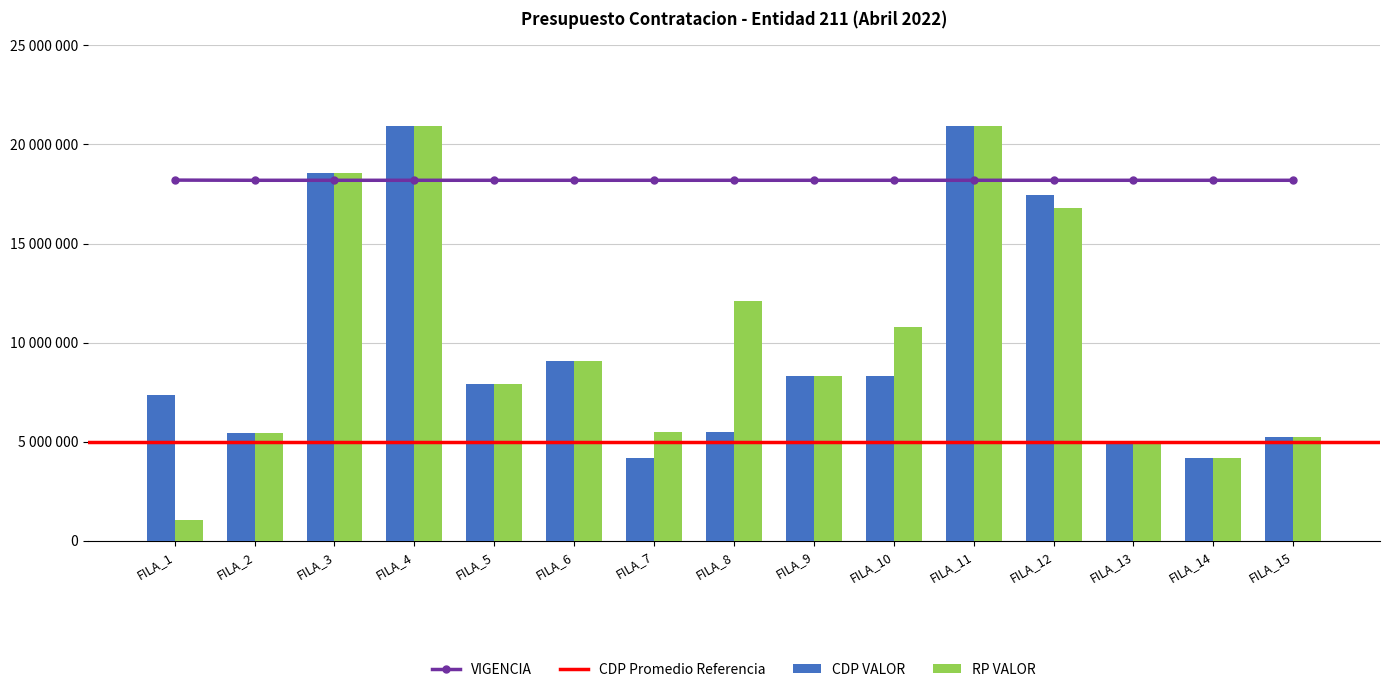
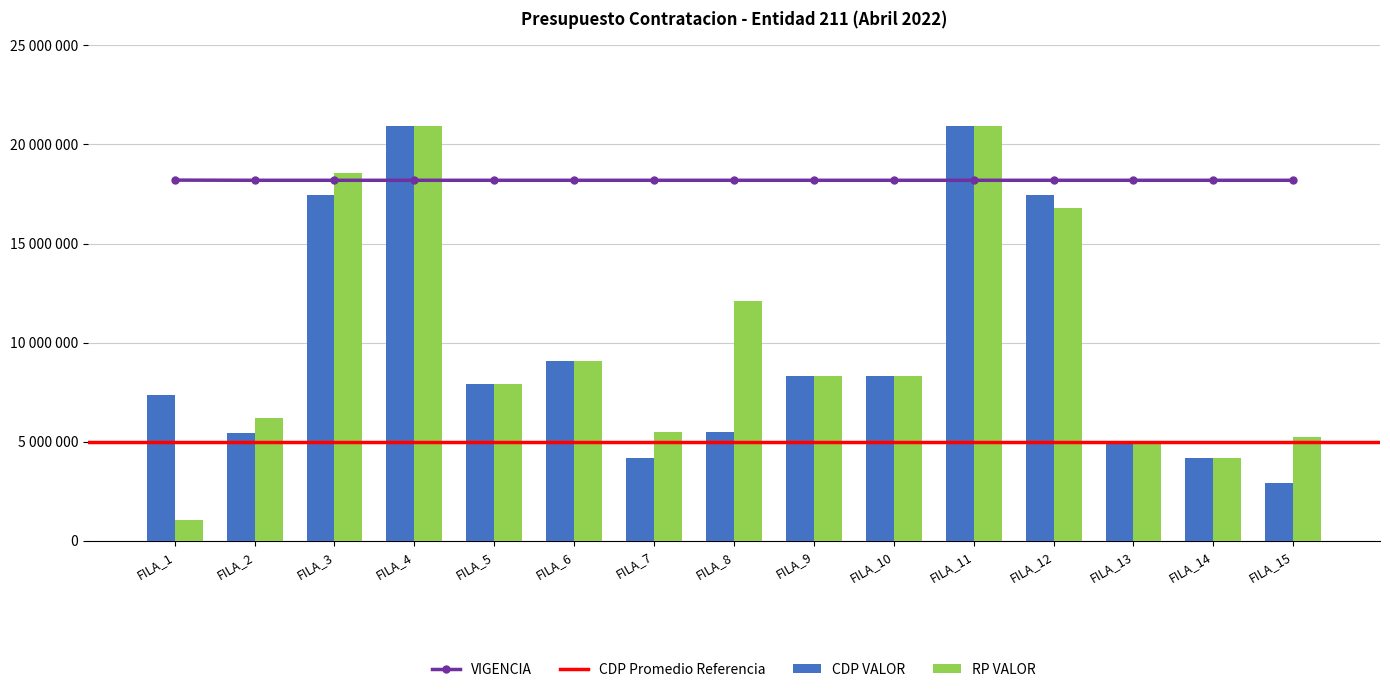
  {
    "CDP VALOR": {
      "FILA_1": 7400000,
      "FILA_2": 5400000,
-     "FILA_3": 18500000,
+     "FILA_3": 17400000,
      "FILA_4": 20900000,
      "FILA_5": 7900000,
      "FILA_6": 9100000,
      "FILA_7": 4200000,
      "FILA_8": 5500000,
      "FILA_9": 8300000,
      "FILA_10": 8300000,
      "FILA_11": 20900000,
      "FILA_12": 17400000,
      "FILA_13": 4900000,
      "FILA_14": 4200000,
-     "FILA_15": 5200000
+     "FILA_15": 2900000
    },
    "VIGENCIA": {
      "FILA_1": 18200000,
      "FILA_2": 18200000,
      "FILA_3": 18200000,
      "FILA_4": 18200000,
      "FILA_5": 18200000,
      "FILA_6": 18200000,
      "FILA_7": 18200000,
      "FILA_8": 18200000,
      "FILA_9": 18200000,
      "FILA_10": 18200000,
      "FILA_11": 18200000,
      "FILA_12": 18200000,
      "FILA_13": 18200000,
      "FILA_14": 18200000,
      "FILA_15": 18200000
    },
    "RP VALOR": {
      "FILA_1": 1100000,
-     "FILA_2": 5400000,
+     "FILA_2": 6200000,
      "FILA_3": 18500000,
      "FILA_4": 20900000,
      "FILA_5": 7900000,
      "FILA_6": 9100000,
      "FILA_7": 5500000,
      "FILA_8": 12100000,
      "FILA_9": 8300000,
-     "FILA_10": 10800000,
+     "FILA_10": 8300000,
      "FILA_11": 20900000,
      "FILA_12": 16800000,
      "FILA_13": 4900000,
      "FILA_14": 4200000,
      "FILA_15": 5200000
    }
  }
